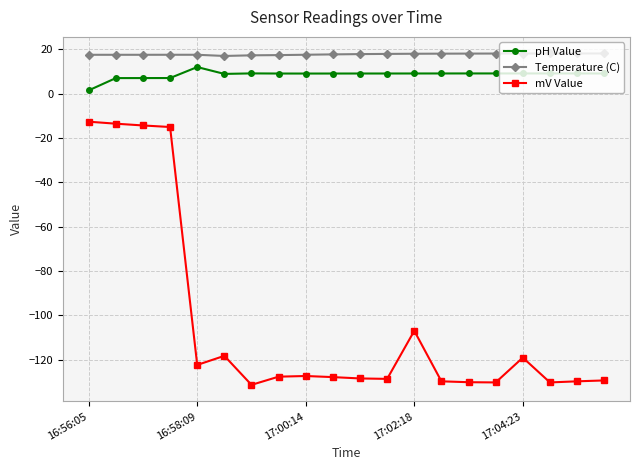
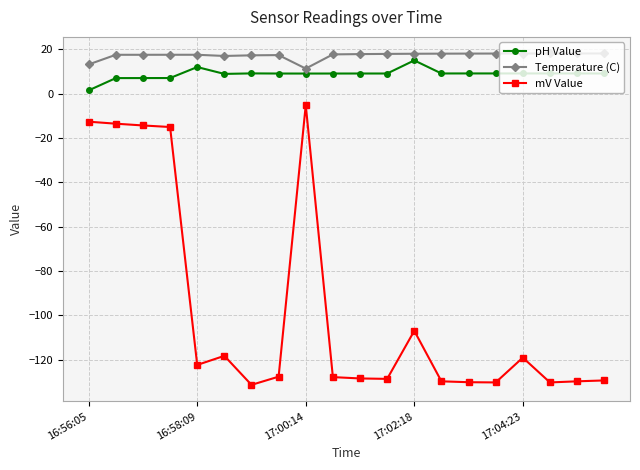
  {
    "pH Value": {
      "16:56:05": 2,
      "16:58:09": 12,
      "17:00:14": 9,
-     "17:02:18": 9
+     "17:02:18": 15
    },
    "Temperature (C)": {
-     "16:56:05": 18,
+     "16:56:05": 13,
      "16:58:09": 18,
-     "17:00:14": 18,
+     "17:00:14": 11,
      "17:02:18": 18
    },
    "mV Value": {
      "16:56:05": -13,
      "16:58:09": -122,
-     "17:00:14": -127,
+     "17:00:14": -5,
      "17:02:18": -107,
      "17:04:23": -119
    }
  }
